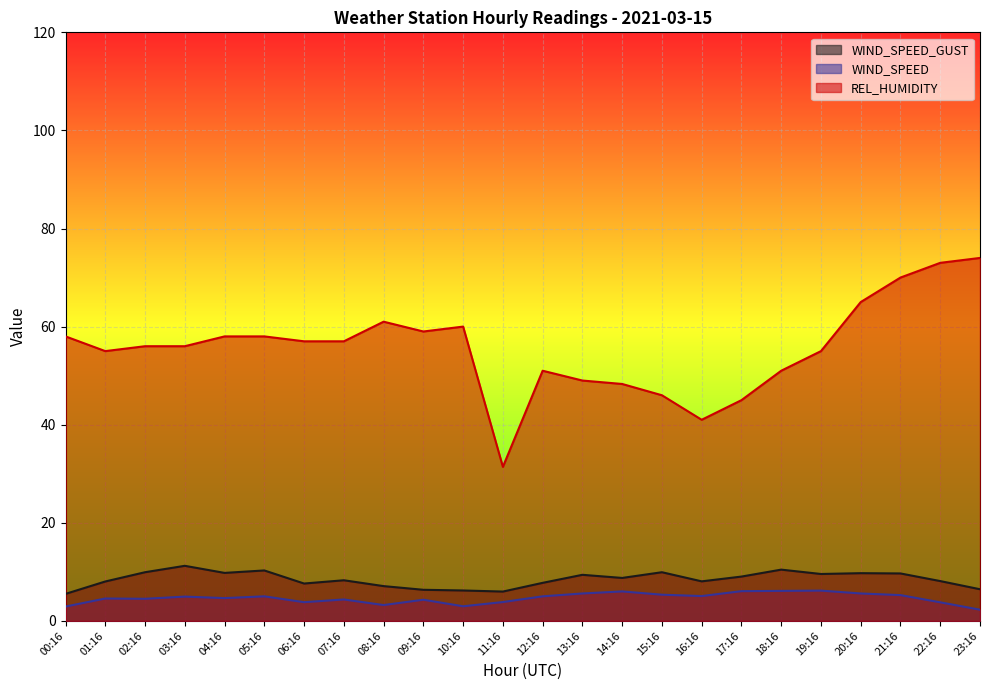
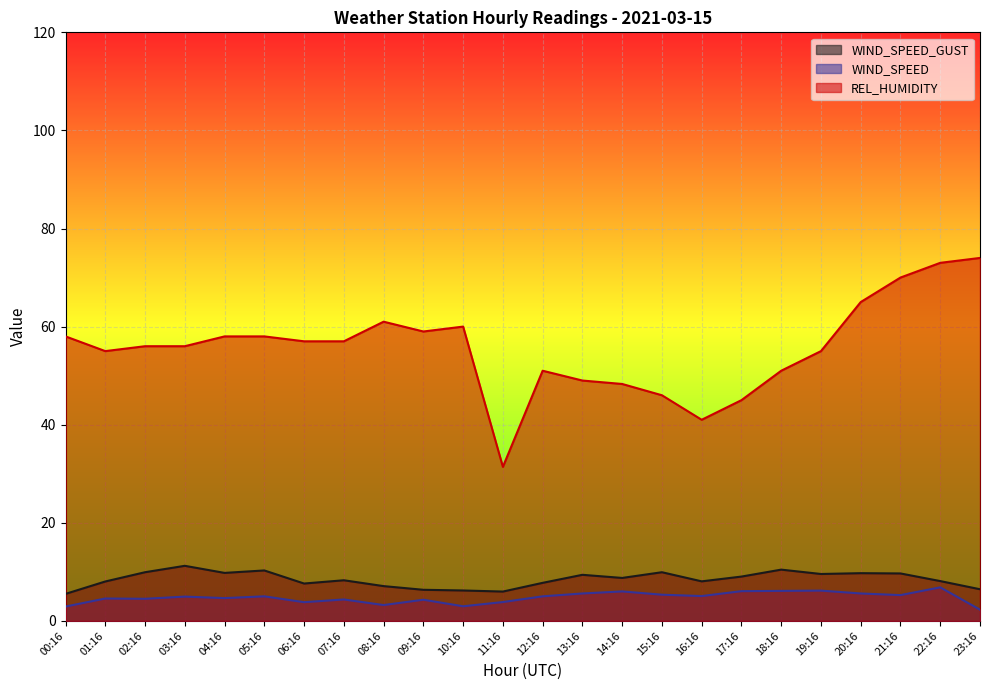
  {
    "WIND_SPEED_GUST": {
      "00:16": 6,
      "01:16": 8,
      "02:16": 10,
      "03:16": 11,
      "04:16": 10,
      "05:16": 10,
      "06:16": 8,
      "07:16": 8,
      "08:16": 7,
      "09:16": 6,
      "10:16": 6,
      "11:16": 6,
      "12:16": 8,
      "13:16": 9,
      "14:16": 9,
      "15:16": 10,
      "16:16": 8,
      "17:16": 9,
      "18:16": 10,
      "19:16": 10,
      "20:16": 10,
      "21:16": 10,
      "22:16": 8,
      "23:16": 6
    },
    "WIND_SPEED": {
      "00:16": 3,
      "01:16": 5,
      "02:16": 5,
      "03:16": 5,
      "04:16": 5,
      "05:16": 5,
      "06:16": 4,
      "07:16": 4,
      "08:16": 3,
      "09:16": 4,
      "10:16": 3,
      "11:16": 4,
      "12:16": 5,
      "13:16": 6,
      "14:16": 6,
      "15:16": 5,
      "16:16": 5,
      "17:16": 6,
      "18:16": 6,
      "19:16": 6,
      "20:16": 6,
      "21:16": 5,
-     "22:16": 4,
+     "22:16": 7,
      "23:16": 2
    },
    "REL_HUMIDITY": {
      "00:16": 58,
      "01:16": 55,
      "02:16": 56,
      "03:16": 56,
      "04:16": 58,
      "05:16": 58,
      "06:16": 57,
      "07:16": 57,
      "08:16": 61,
      "09:16": 59,
      "10:16": 60,
      "11:16": 31,
      "12:16": 51,
      "13:16": 49,
      "14:16": 48,
      "15:16": 46,
      "16:16": 41,
      "17:16": 45,
      "18:16": 51,
      "19:16": 55,
      "20:16": 65,
      "21:16": 70,
      "22:16": 73,
      "23:16": 74
    }
  }
